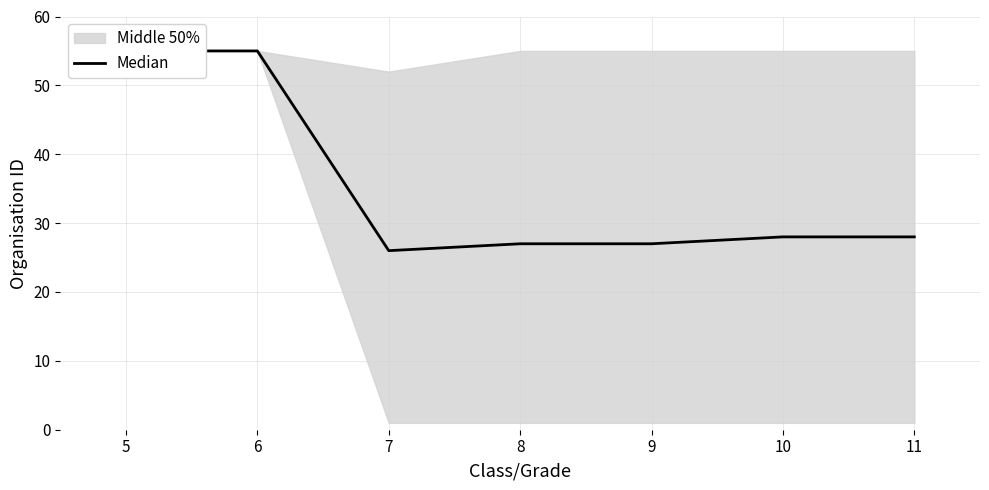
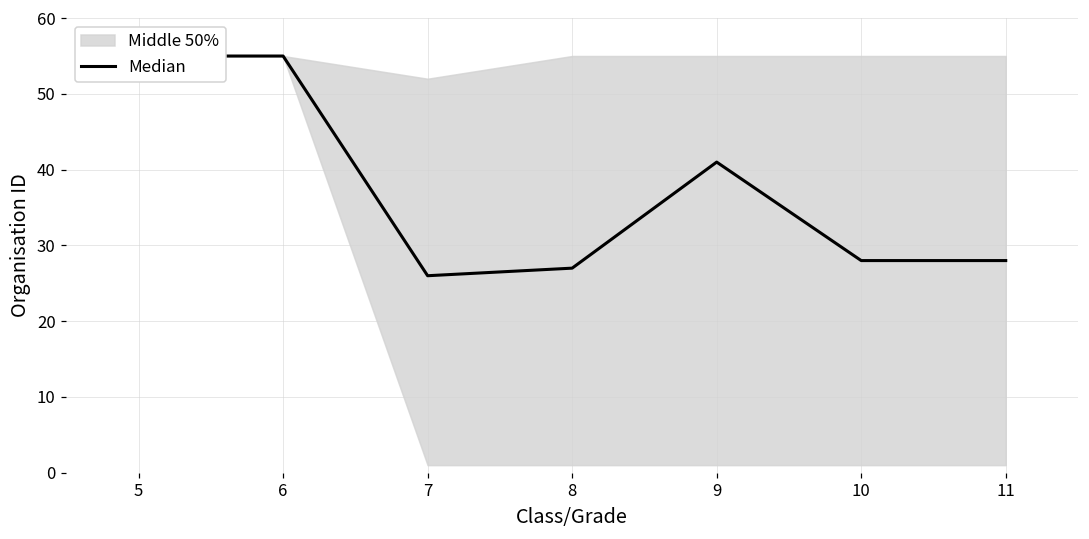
  {
    "Median": {
      "7": 26,
      "8": 27,
-     "9": 27,
+     "9": 41,
      "10": 28,
      "11": 28
    }
  }
